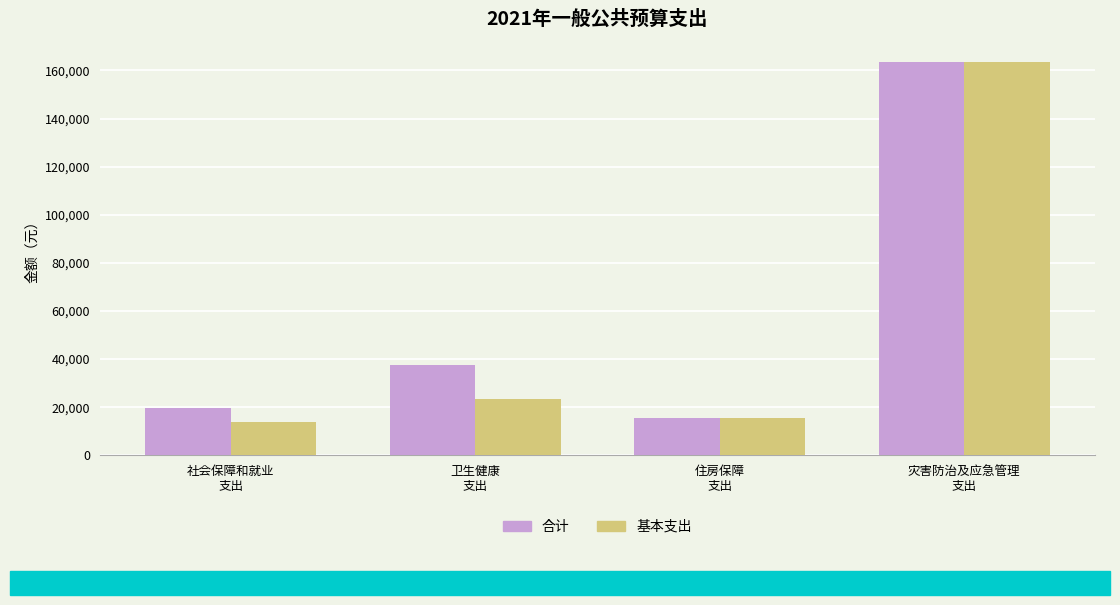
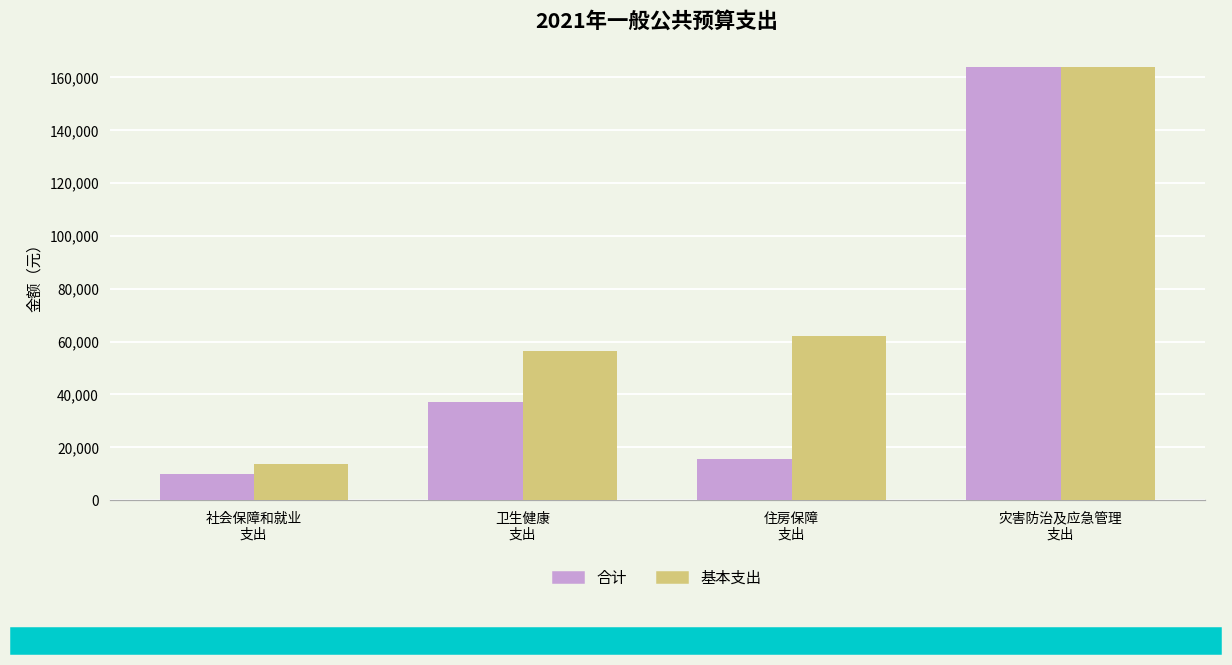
  {
    "合计": {
-     "社会保障和就业 支出": "20,000",
+     "社会保障和就业 支出": "10,000",
      "卫生健康 支出": "37,000",
      "住房保障 支出": "16,000",
      "灾害防治及应急管理 支出": "164,000"
    },
    "基本支出": {
      "社会保障和就业 支出": "14,000",
-     "卫生健康 支出": "23,000",
-     "住房保障 支出": "16,000",
+     "卫生健康 支出": "56,000",
+     "住房保障 支出": "62,000",
      "灾害防治及应急管理 支出": "164,000"
    }
  }
